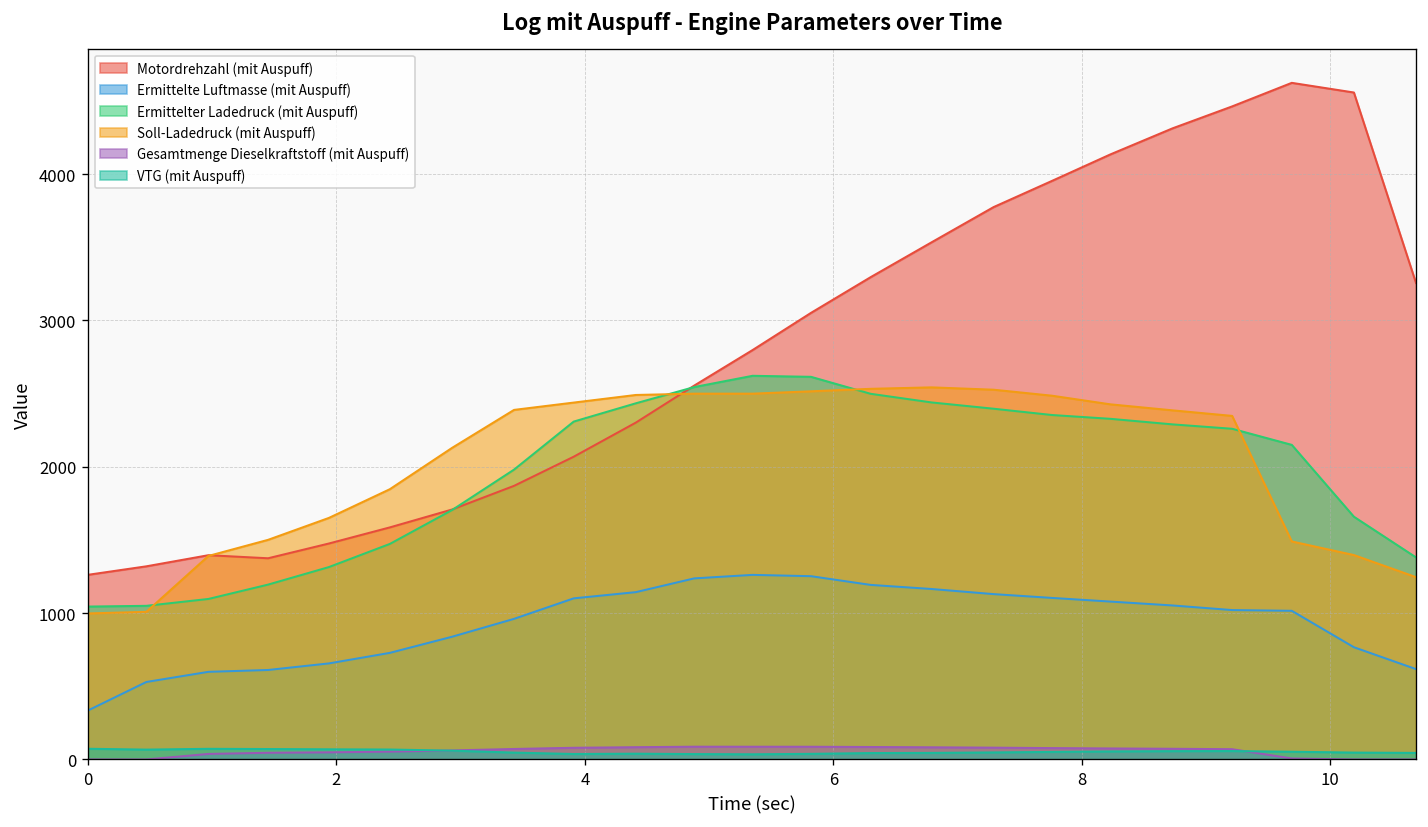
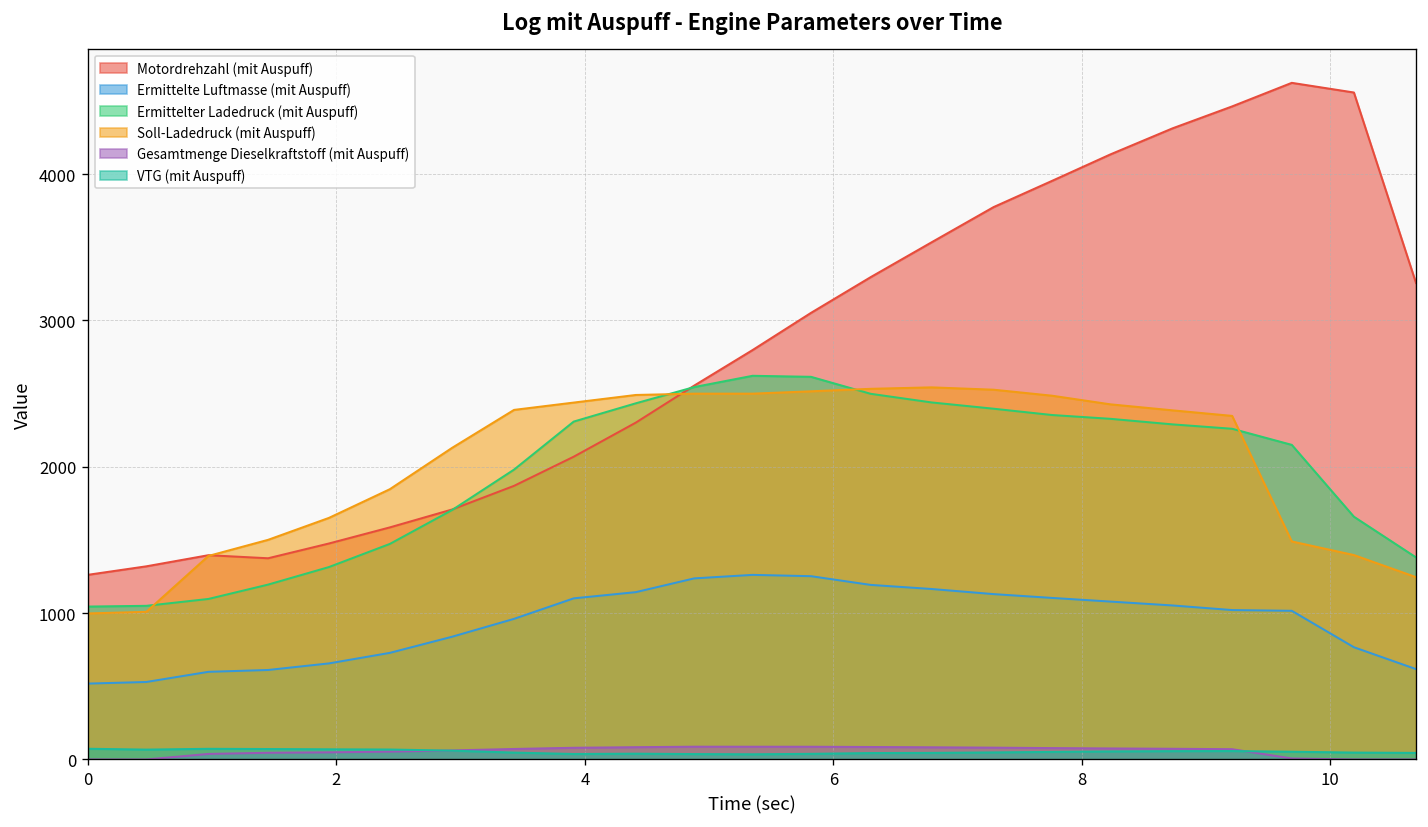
  {
    "Motordrehzahl (mit Auspuff)": {
      "0": 1260
    },
    "Ermittelte Luftmasse (mit Auspuff)": {
-     "0": 330
+     "0": 520
    },
    "Soll-Ladedruck (mit Auspuff)": {
      "0": 1000
    },
    "Gesamtmenge Dieselkraftstoff (mit Auspuff)": {
      "0": 0
    }
  }
